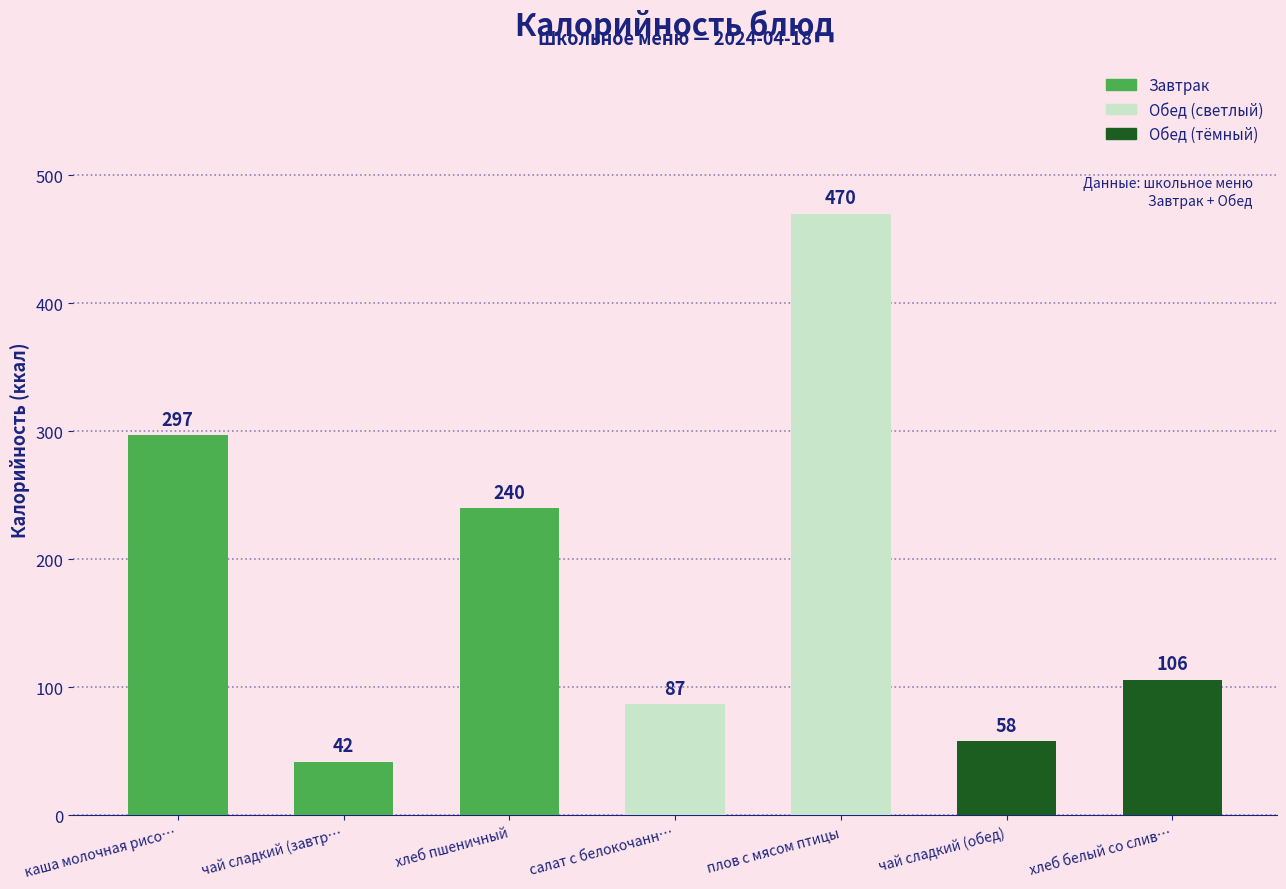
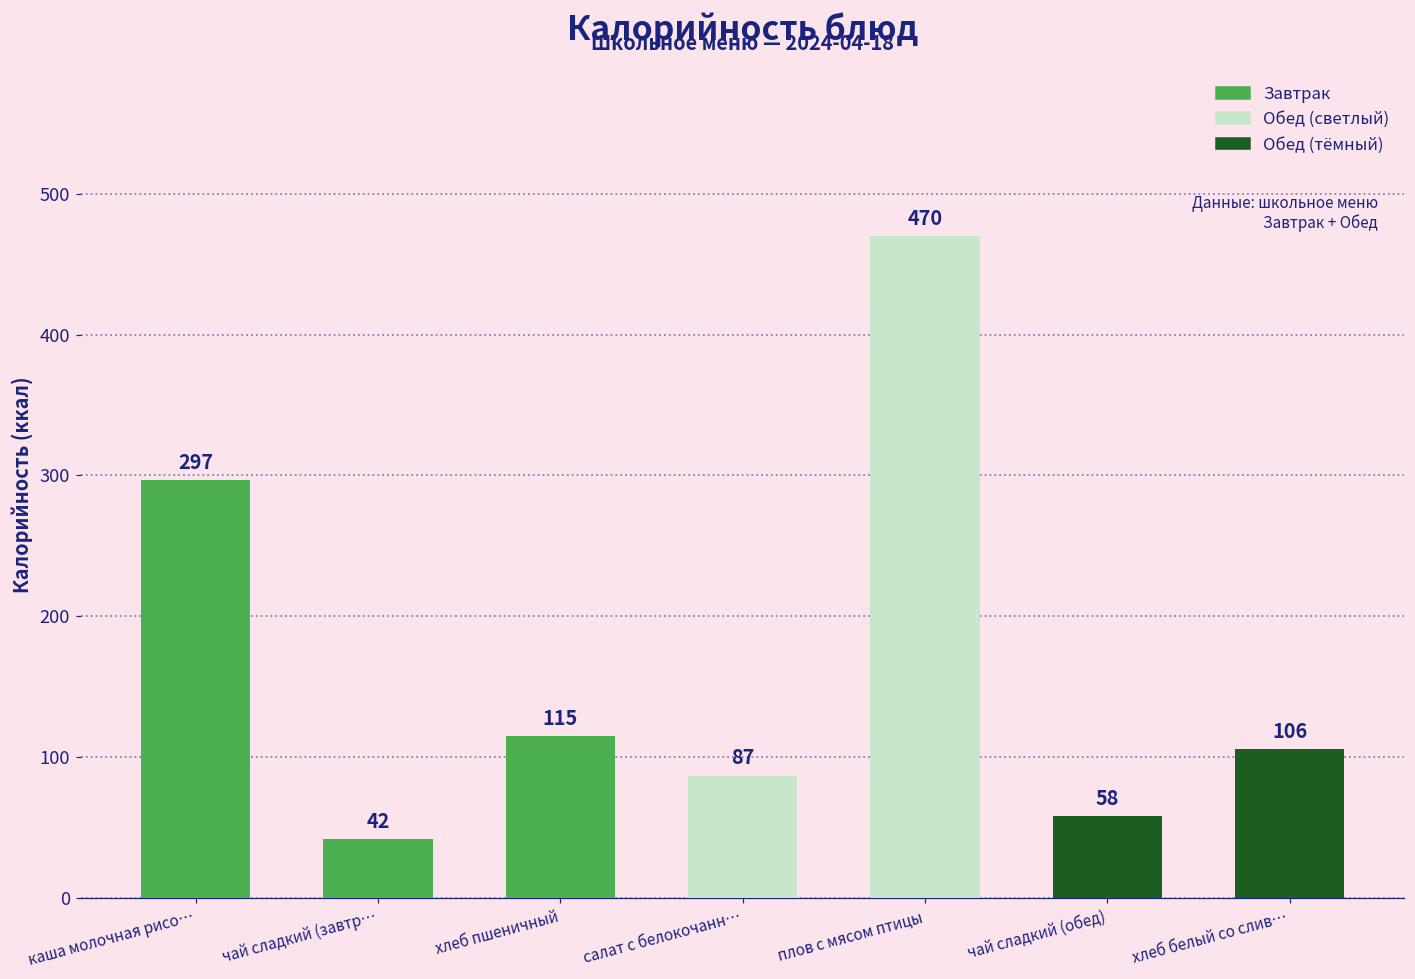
  {
    "каша молочная рисо…": 297,
    "чай сладкий (завтр…": 42,
-   "хлеб пшеничный": 240,
+   "хлеб пшеничный": 115,
    "салат с белокочанн…": 87,
    "плов с мясом птицы": 470,
    "чай сладкий (обед)": 58,
    "хлеб белый со слив…": 106
  }
